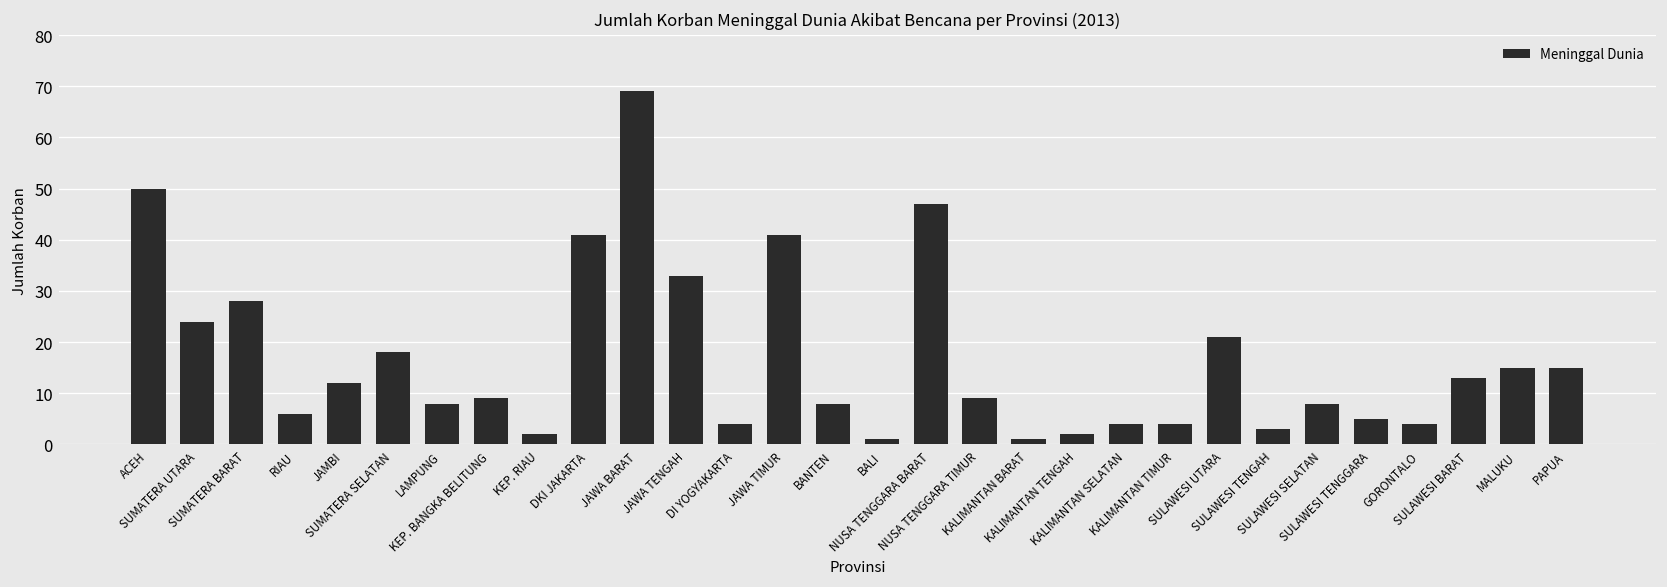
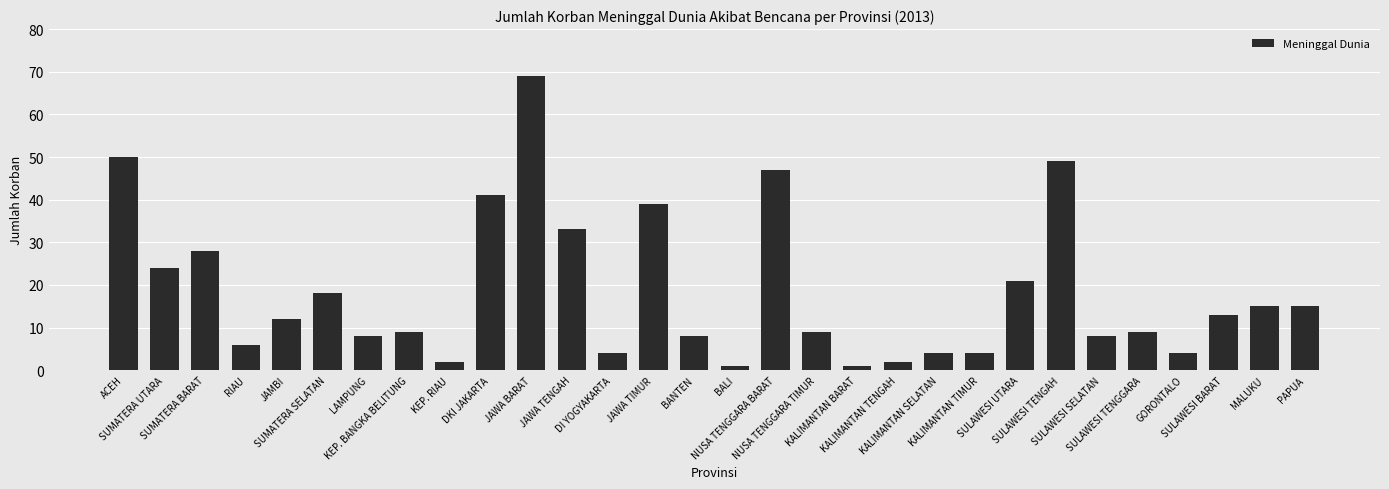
  {
    "ACEH": 50,
    "SUMATERA UTARA": 24,
    "SUMATERA BARAT": 28,
    "RIAU": 6,
    "JAMBI": 12,
    "SUMATERA SELATAN": 18,
    "LAMPUNG": 8,
    "KEP. BANGKA BELITUNG": 9,
    "KEP. RIAU": 2,
    "DKI JAKARTA": 41,
    "JAWA BARAT": 69,
    "JAWA TENGAH": 33,
    "DI YOGYAKARTA": 4,
-   "JAWA TIMUR": 41,
+   "JAWA TIMUR": 39,
    "BANTEN": 8,
    "BALI": 1,
    "NUSA TENGGARA BARAT": 47,
    "NUSA TENGGARA TIMUR": 9,
    "KALIMANTAN BARAT": 1,
    "KALIMANTAN TENGAH": 2,
    "KALIMANTAN SELATAN": 4,
    "KALIMANTAN TIMUR": 4,
    "SULAWESI UTARA": 21,
-   "SULAWESI TENGAH": 3,
+   "SULAWESI TENGAH": 49,
    "SULAWESI SELATAN": 8,
-   "SULAWESI TENGGARA": 5,
+   "SULAWESI TENGGARA": 9,
    "GORONTALO": 4,
    "SULAWESI BARAT": 13,
    "MALUKU": 15,
    "PAPUA": 15
  }
